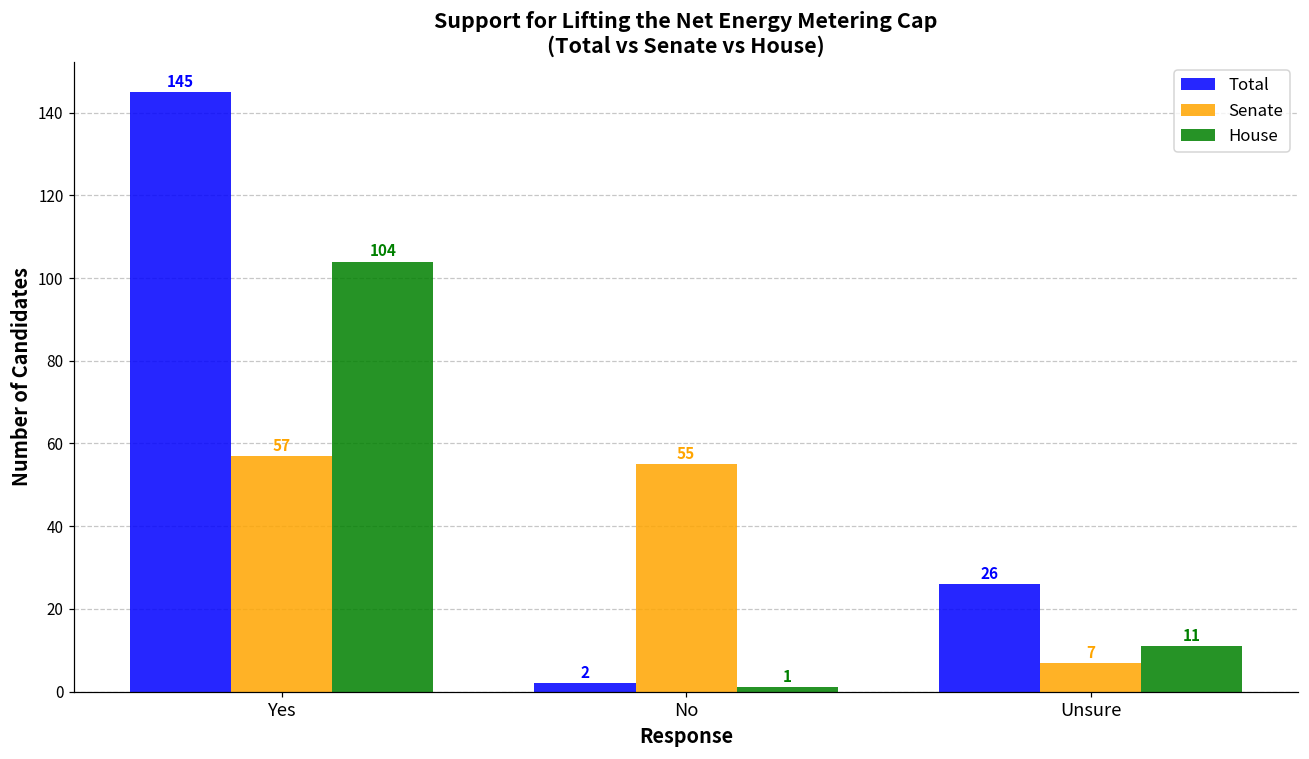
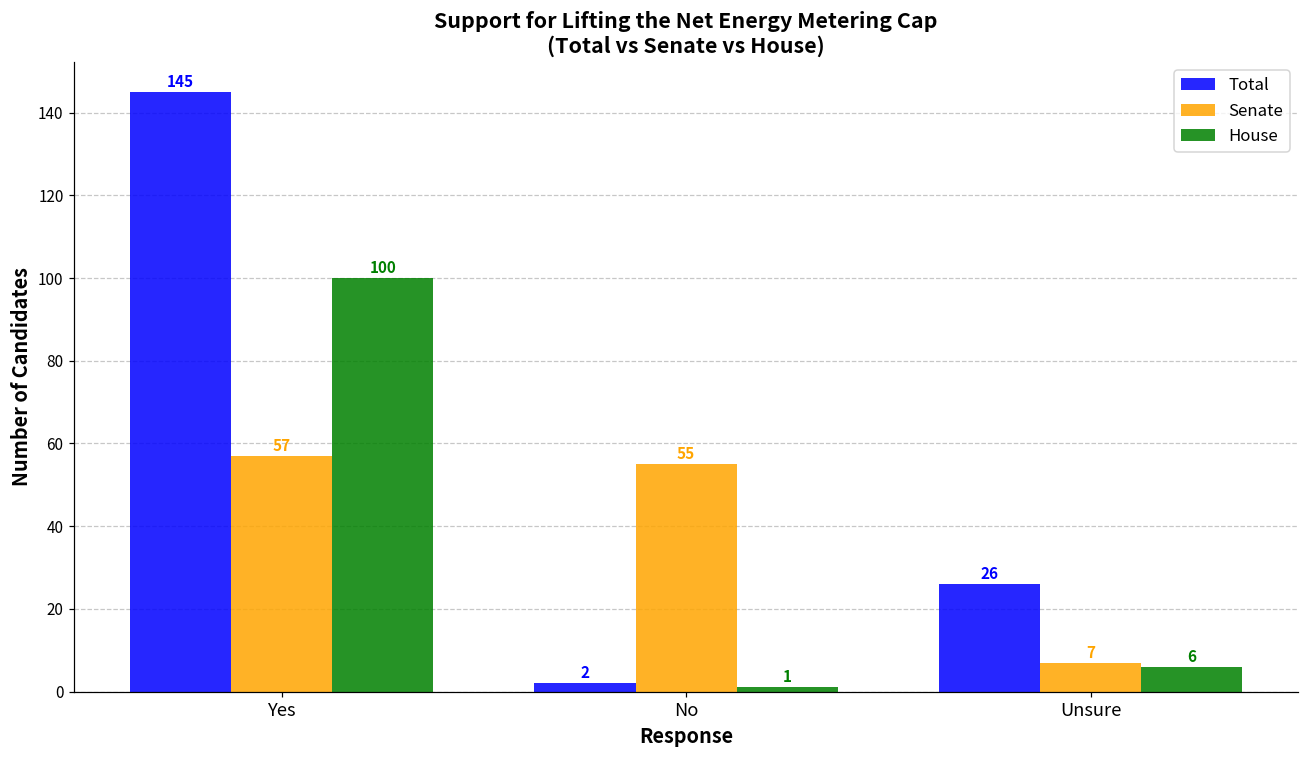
  {
    "Total": {
      "Yes": 145,
      "No": 2,
      "Unsure": 26
    },
    "Senate": {
      "Yes": 57,
      "No": 55,
      "Unsure": 7
    },
    "House": {
-     "Yes": 104,
+     "Yes": 100,
      "No": 1,
-     "Unsure": 11
+     "Unsure": 6
    }
  }
